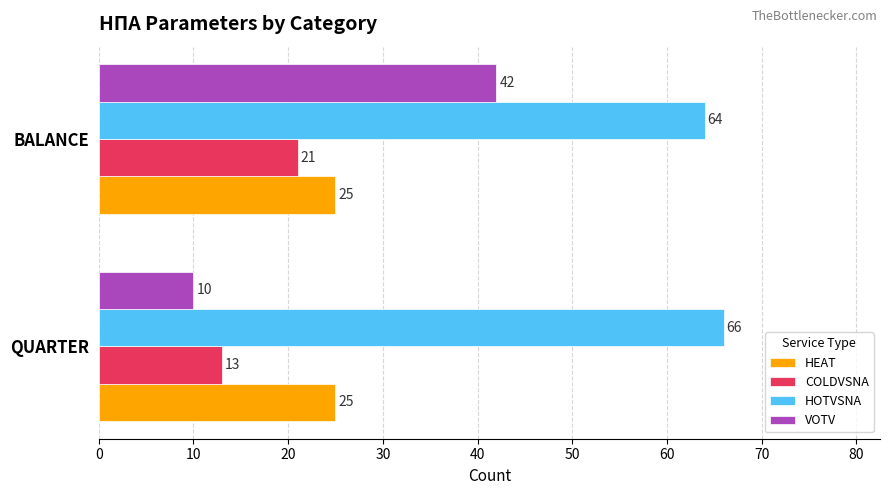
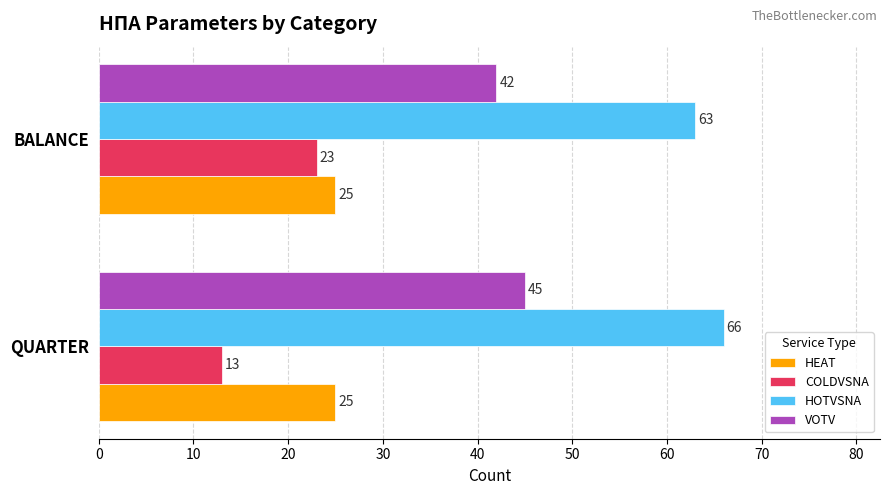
  {
    "HEAT": {
      "BALANCE": 25,
      "QUARTER": 25
    },
    "COLDVSNA": {
-     "BALANCE": 21,
+     "BALANCE": 23,
      "QUARTER": 13
    },
    "HOTVSNA": {
-     "BALANCE": 64,
+     "BALANCE": 63,
      "QUARTER": 66
    },
    "VOTV": {
      "BALANCE": 42,
-     "QUARTER": 10
+     "QUARTER": 45
    }
  }
